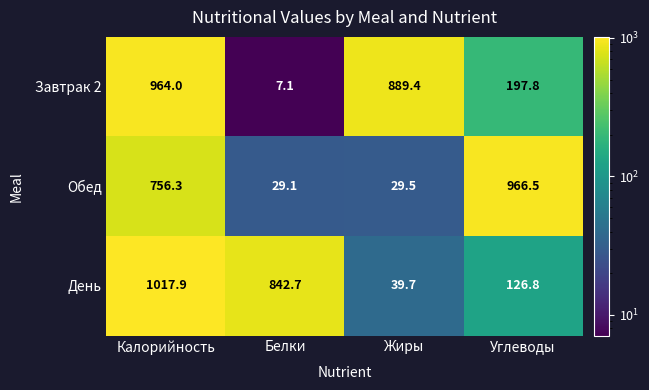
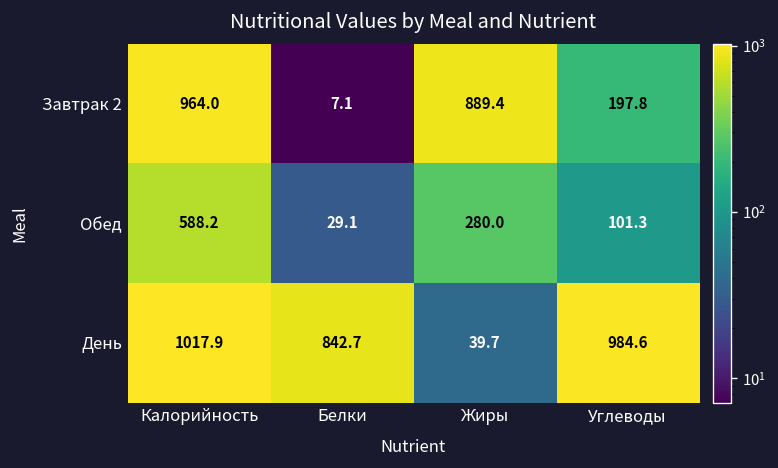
  {
    "Завтрак 2": {
      "Калорийность": 964.0,
      "Белки": 7.1,
      "Жиры": 889.4,
      "Углеводы": 197.8
    },
    "Обед": {
-     "Калорийность": 756.3,
+     "Калорийность": 588.2,
      "Белки": 29.1,
-     "Жиры": 29.5,
-     "Углеводы": 966.5
+     "Жиры": 280.0,
+     "Углеводы": 101.3
    },
    "День": {
      "Калорийность": 1017.9,
      "Белки": 842.7,
      "Жиры": 39.7,
-     "Углеводы": 126.8
+     "Углеводы": 984.6
    }
  }
